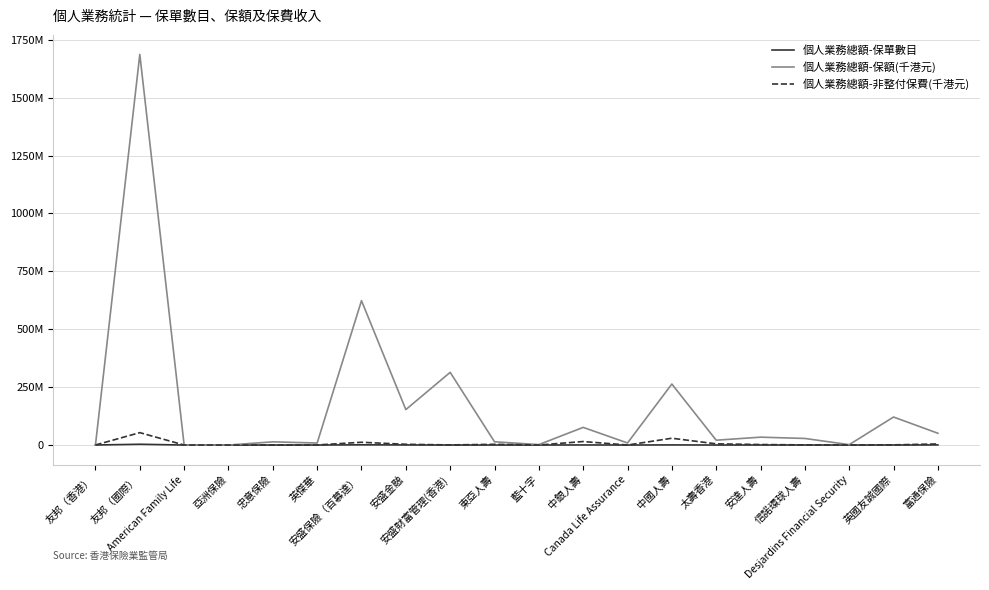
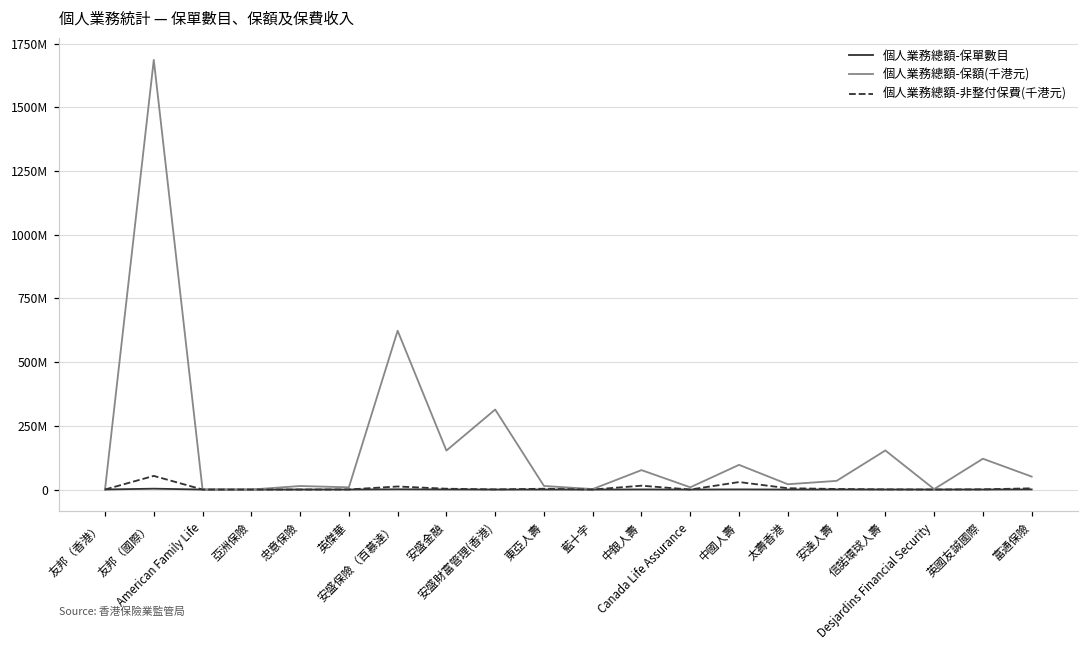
  {
    "個人業務總額-保額(千港元)": {
      "友邦（國際）": 1690000000,
      "忠意保險": 10000000,
      "安盛保險（百慕達）": 620000000,
      "安盛金融": 150000000,
      "安盛財富管理(香港)": 310000000,
      "中銀人壽": 80000000,
-     "中國人壽": 260000000,
+     "中國人壽": 100000000,
      "太壽香港": 20000000,
      "安達人壽": 30000000,
-     "信諾環球人壽": 30000000,
+     "信諾環球人壽": 150000000,
      "英國友誠國際": 120000000,
      "富通保險": 50000000
    }
  }
